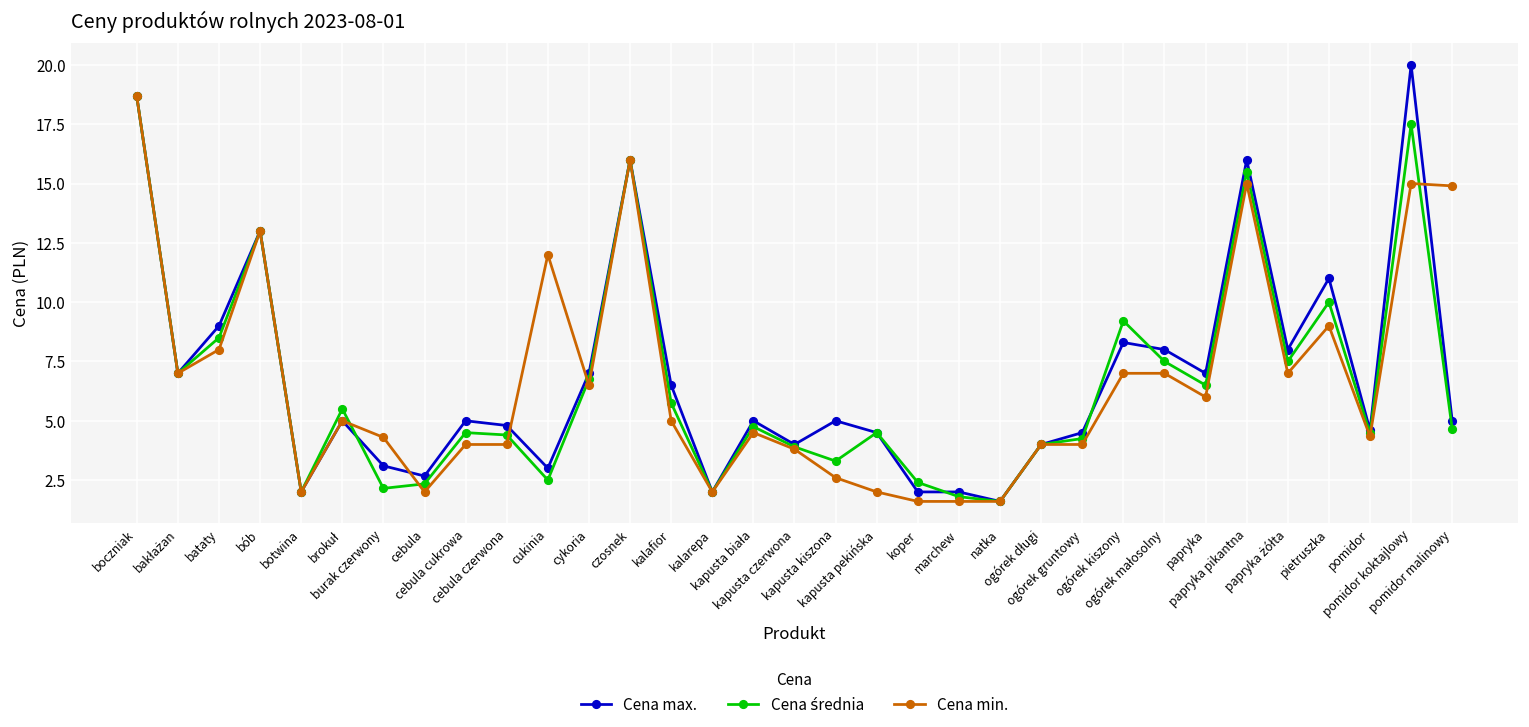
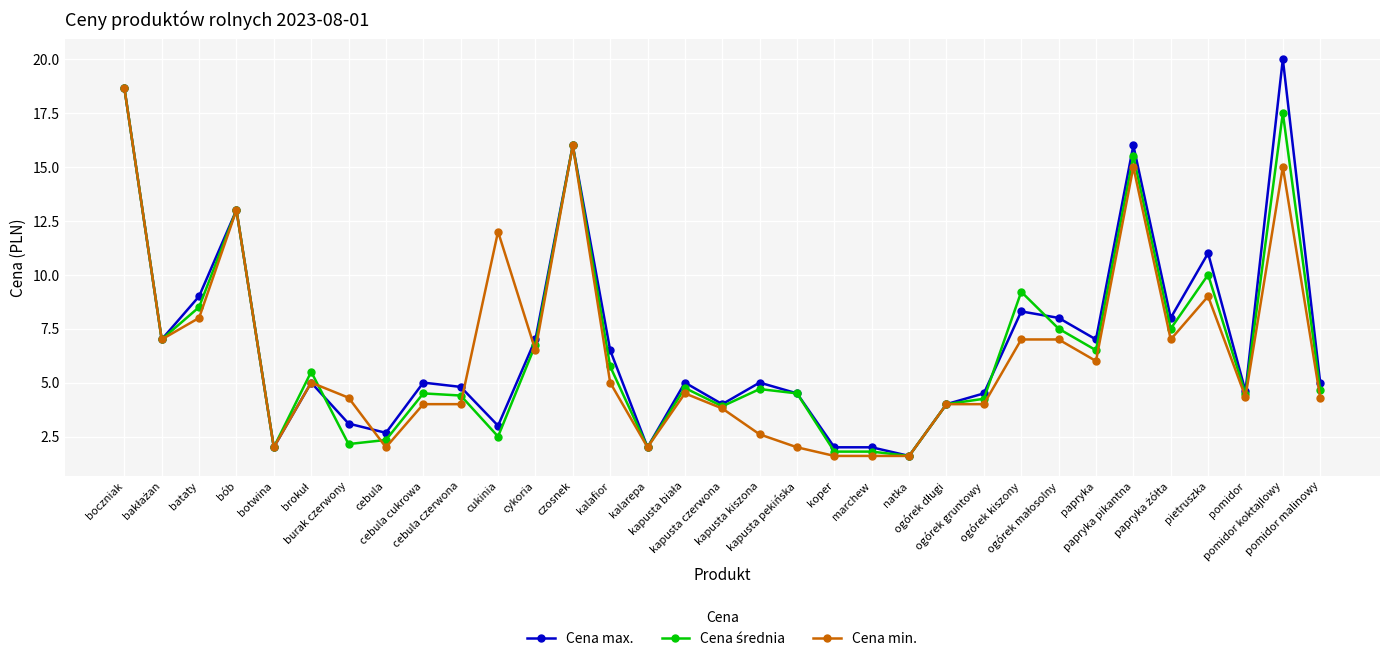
  {
    "Cena max.": {
      "bataty": 9.0,
      "burak czerwony": 3.1,
      "cebula": 2.7,
      "cebula cukrowa": 5.0,
      "cebula czerwona": 4.8,
      "cukinia": 3.0,
      "cykoria": 7.0,
      "kalafior": 6.5,
      "kapusta biała": 5.0,
      "kapusta kiszona": 5.0,
      "koper": 2.0,
      "marchew": 2.0,
      "ogórek gruntowy": 4.5,
      "ogórek kiszony": 8.3,
      "ogórek małosolny": 8.0,
      "papryka": 7.0,
      "papryka pikantna": 16.0,
      "papryka żółta": 8.0,
      "pietruszka": 11.0,
      "pomidor": 4.6,
      "pomidor koktajlowy": 20.0,
      "pomidor malinowy": 5.0
    },
    "Cena średnia": {
      "bataty": 8.5,
      "brokuł": 5.5,
      "burak czerwony": 2.2,
      "cebula": 2.3,
      "cebula cukrowa": 4.5,
      "cebula czerwona": 4.4,
      "cukinia": 2.5,
      "cykoria": 6.8,
      "kalafior": 5.8,
      "kapusta biała": 4.8,
-     "kapusta kiszona": 3.3,
-     "koper": 2.4,
+     "kapusta kiszona": 4.7,
+     "koper": 1.8,
      "marchew": 1.8,
      "ogórek gruntowy": 4.3,
      "ogórek kiszony": 9.2,
      "ogórek małosolny": 7.5,
      "papryka": 6.5,
      "papryka pikantna": 15.5,
      "papryka żółta": 7.5,
      "pietruszka": 10.0,
      "pomidor": 4.5,
      "pomidor koktajlowy": 17.5,
      "pomidor malinowy": 4.7
    },
    "Cena min.": {
      "bataty": 8.0,
      "burak czerwony": 4.3,
      "cebula": 2.0,
      "cebula cukrowa": 4.0,
      "cebula czerwona": 4.0,
      "cukinia": 12.0,
      "cykoria": 6.5,
      "kalafior": 5.0,
      "kapusta biała": 4.5,
      "kapusta kiszona": 2.6,
      "kapusta pekińska": 2.0,
      "koper": 1.6,
      "marchew": 1.6,
      "ogórek gruntowy": 4.0,
      "ogórek kiszony": 7.0,
      "ogórek małosolny": 7.0,
      "papryka": 6.0,
      "papryka pikantna": 15.0,
      "papryka żółta": 7.0,
      "pietruszka": 9.0,
      "pomidor": 4.3,
      "pomidor koktajlowy": 15.0,
-     "pomidor malinowy": 14.9
+     "pomidor malinowy": 4.3
    }
  }
